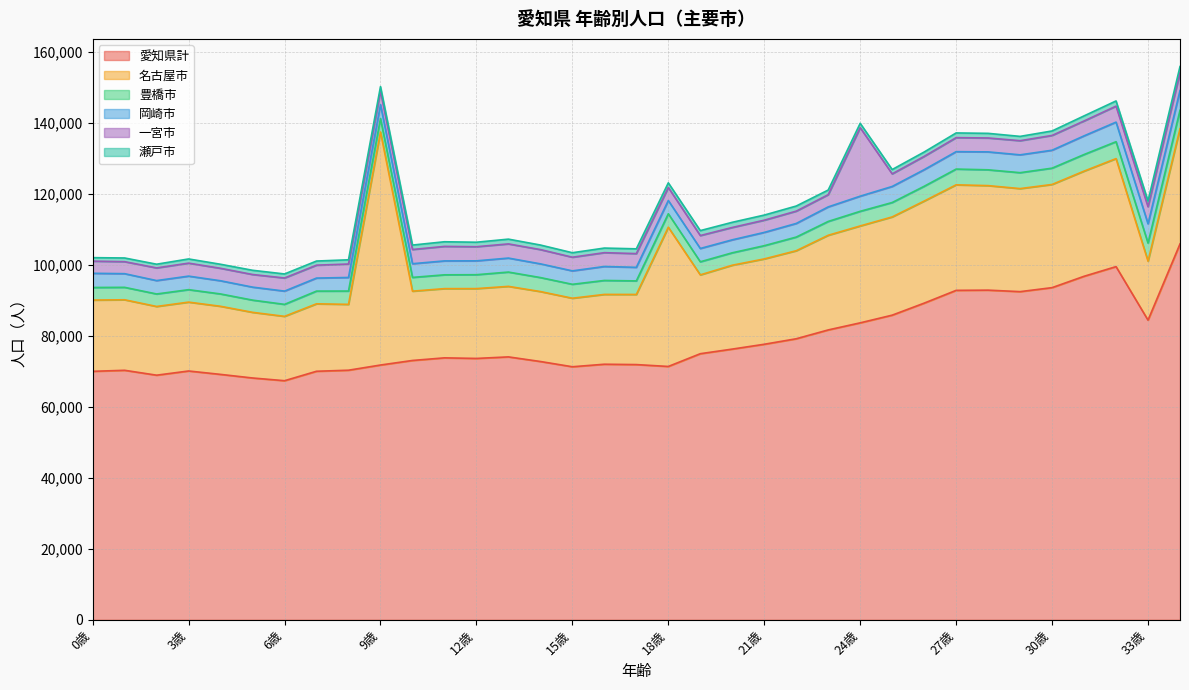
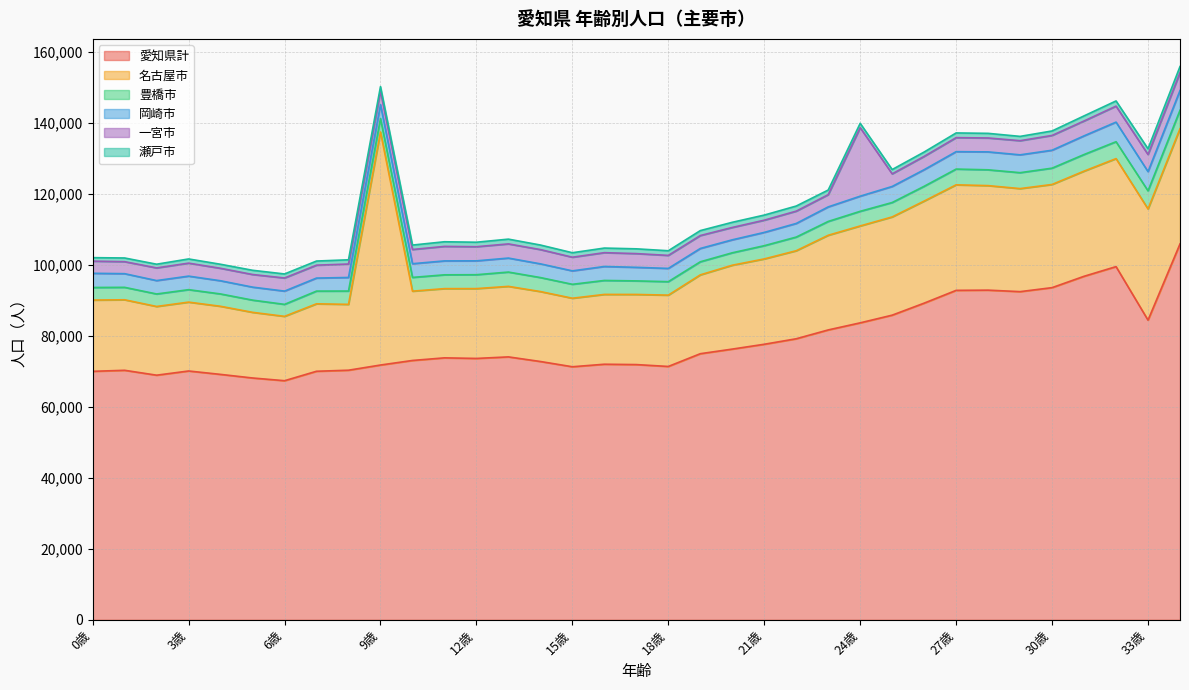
  {
    "愛知県計": {
      "0歳": "70,000",
      "3歳": "70,000",
      "6歳": "67,000",
      "9歳": "72,000",
      "12歳": "74,000",
      "15歳": "71,000",
      "18歳": "71,000",
      "21歳": "78,000",
      "24歳": "84,000",
      "27歳": "93,000",
      "30歳": "94,000",
      "33歳": "84,000"
    },
    "名古屋市": {
      "0歳": "20,000",
      "3歳": "19,000",
      "6歳": "18,000",
      "9歳": "66,000",
      "12歳": "20,000",
      "15歳": "19,000",
-     "18歳": "39,000",
+     "18歳": "20,000",
      "21歳": "24,000",
      "24歳": "27,000",
      "27歳": "30,000",
      "30歳": "29,000",
-     "33歳": "17,000"
+     "33歳": "31,000"
    },
    "一宮市": {
      "0歳": "3,000",
      "3歳": "4,000",
      "6歳": "4,000",
      "9歳": "4,000",
      "12歳": "4,000",
      "15歳": "4,000",
      "18歳": "4,000",
      "21歳": "3,000",
      "24歳": "19,000",
      "27歳": "4,000",
      "30歳": "4,000",
      "33歳": "5,000"
    }
  }
